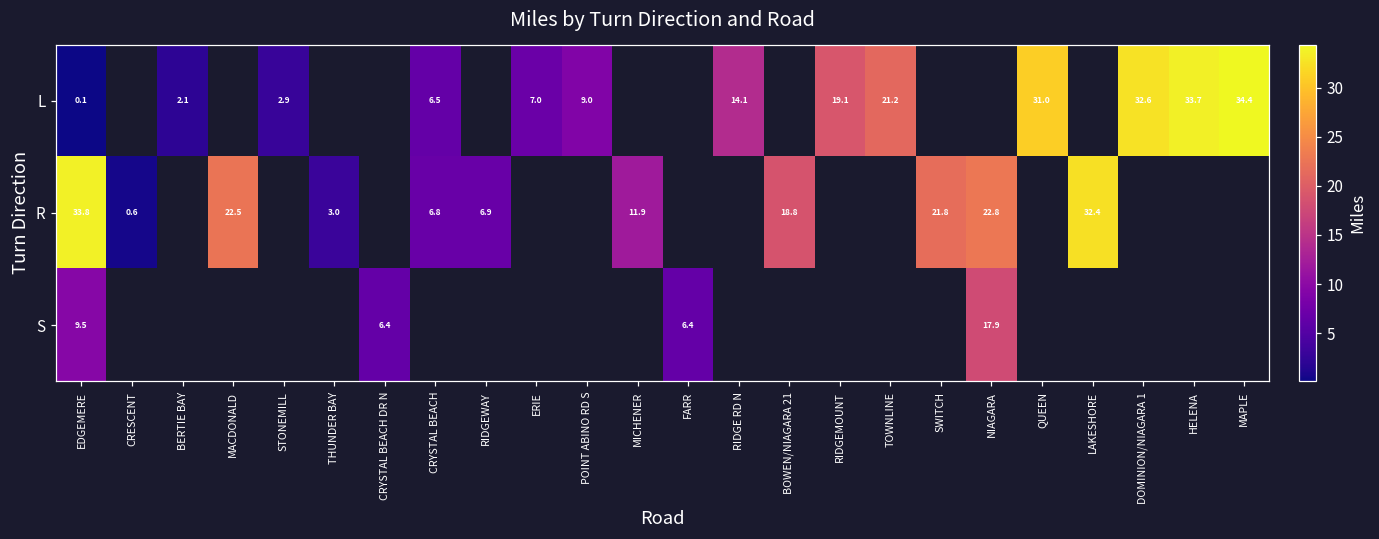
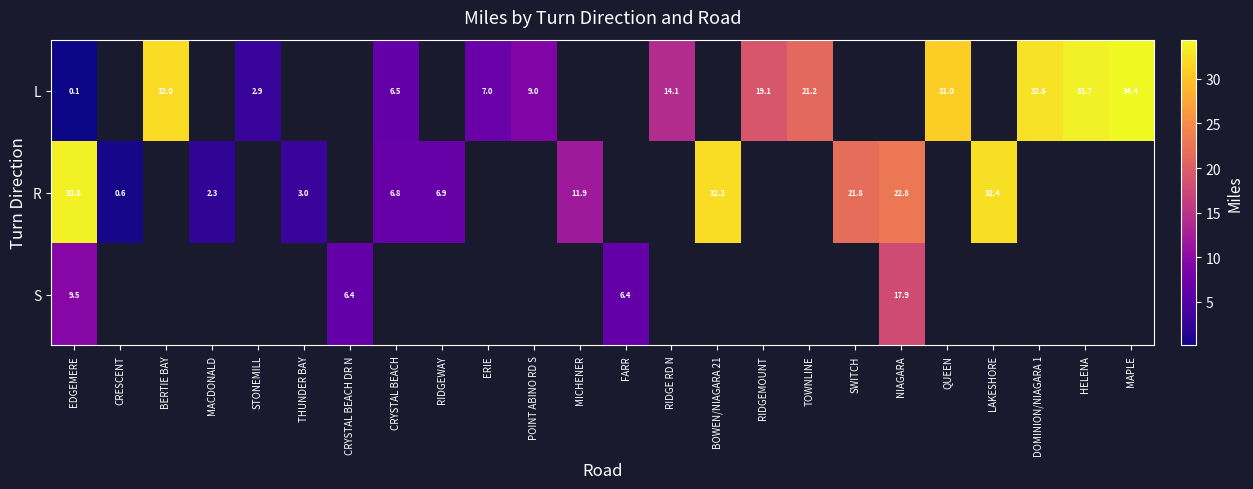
  {
    "L": {
      "EDGEMERE": 0.1,
-     "BERTIE BAY": 2.1,
+     "BERTIE BAY": 32.0,
      "STONEMILL": 2.9,
      "CRYSTAL BEACH": 6.5,
      "ERIE": 7.0,
      "POINT ABINO RD S": 9.0,
      "RIDGE RD N": 14.1,
      "RIDGEMOUNT": 19.1,
      "TOWNLINE": 21.2,
      "QUEEN": 31.0,
      "DOMINION/NIAGARA 1": 32.6,
      "HELENA": 33.7,
      "MAPLE": 34.4
    },
    "R": {
      "EDGEMERE": 33.8,
      "CRESCENT": 0.6,
-     "MACDONALD": 22.5,
+     "MACDONALD": 2.3,
      "THUNDER BAY": 3.0,
      "CRYSTAL BEACH": 6.8,
      "RIDGEWAY": 6.9,
      "MICHENER": 11.9,
-     "BOWEN/NIAGARA 21": 18.8,
+     "BOWEN/NIAGARA 21": 32.2,
      "SWITCH": 21.8,
      "NIAGARA": 22.8,
      "LAKESHORE": 32.4
    },
    "S": {
      "EDGEMERE": 9.5,
      "CRYSTAL BEACH DR N": 6.4,
      "FARR": 6.4,
      "NIAGARA": 17.9
    }
  }
